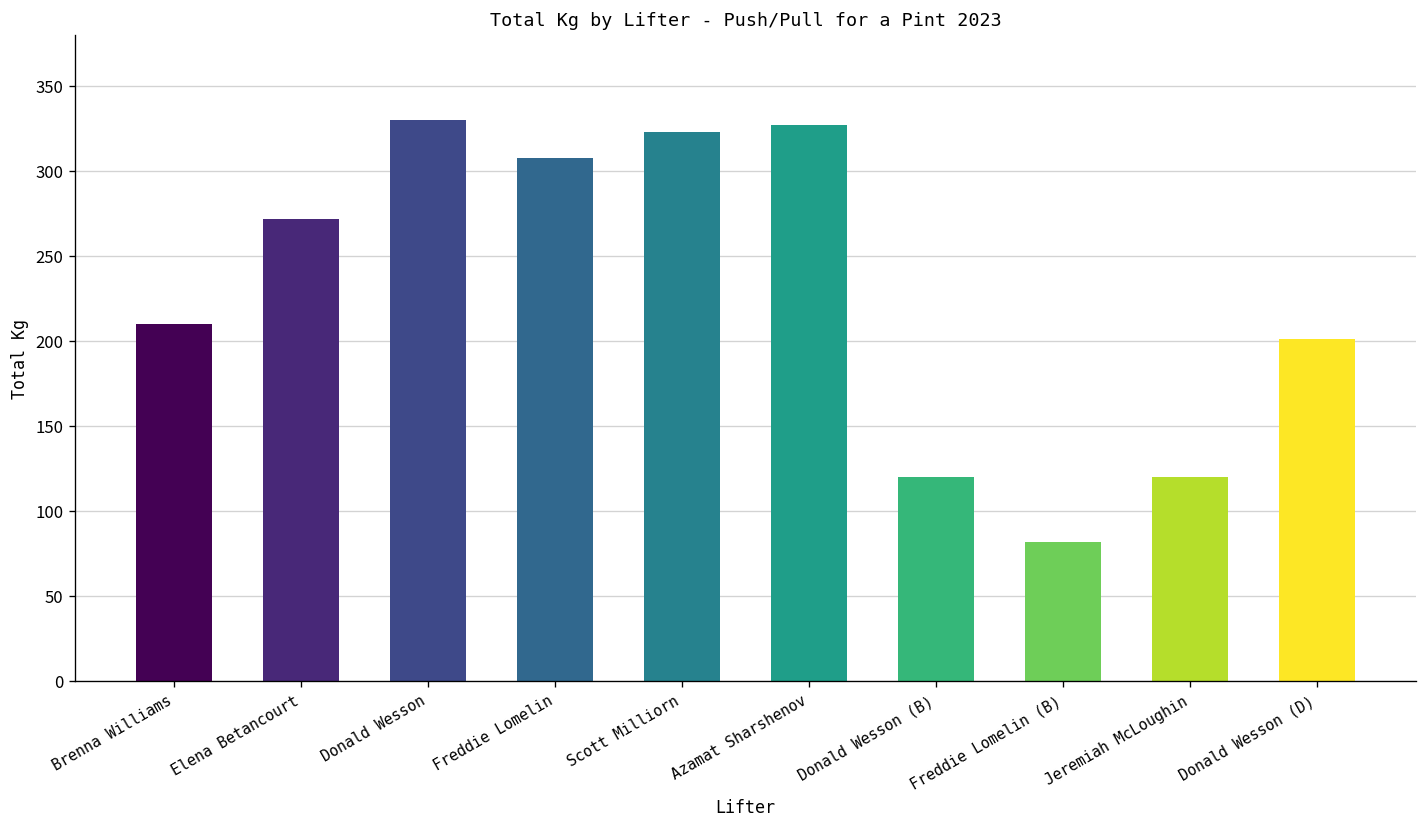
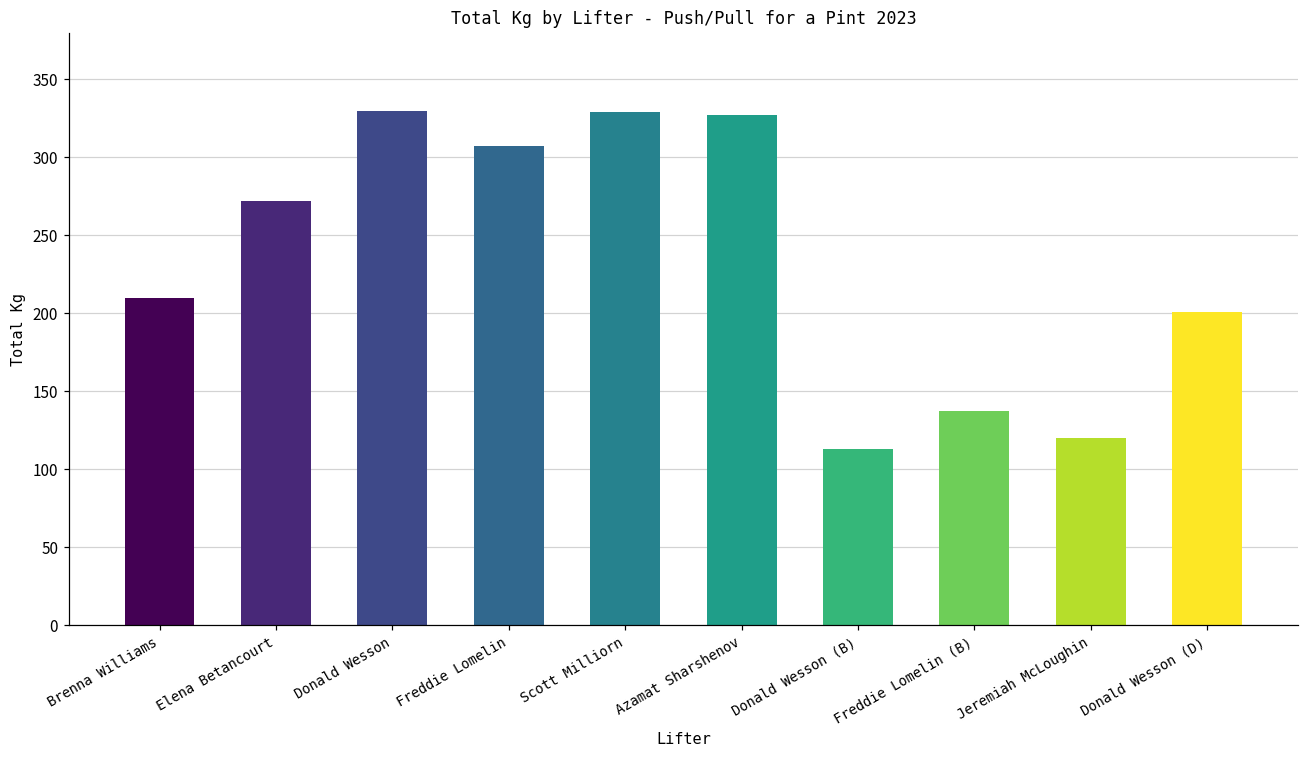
  {
    "Brenna Williams": 210,
    "Elena Betancourt": 272,
    "Donald Wesson": 330,
    "Freddie Lomelin": 308,
-   "Scott Milliorn": 323,
+   "Scott Milliorn": 329,
    "Azamat Sharshenov": 327,
-   "Donald Wesson (B)": 120,
-   "Freddie Lomelin (B)": 82,
+   "Donald Wesson (B)": 113,
+   "Freddie Lomelin (B)": 138,
    "Jeremiah McLoughin": 120,
    "Donald Wesson (D)": 201
  }
